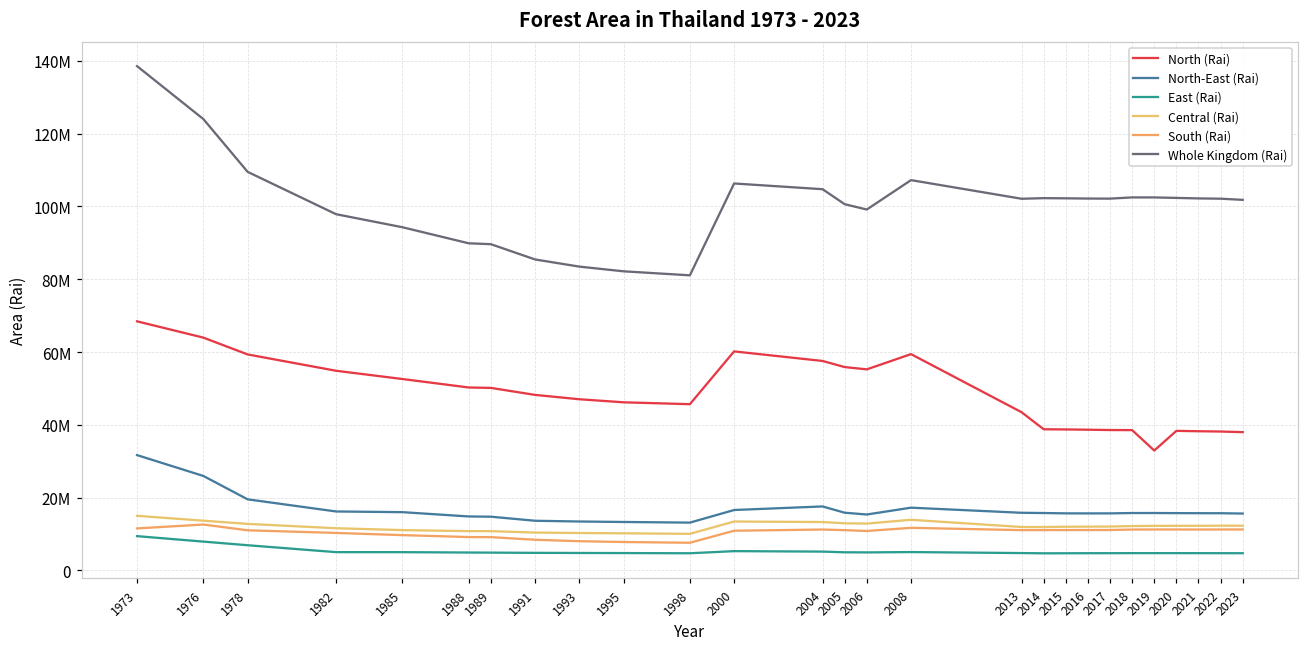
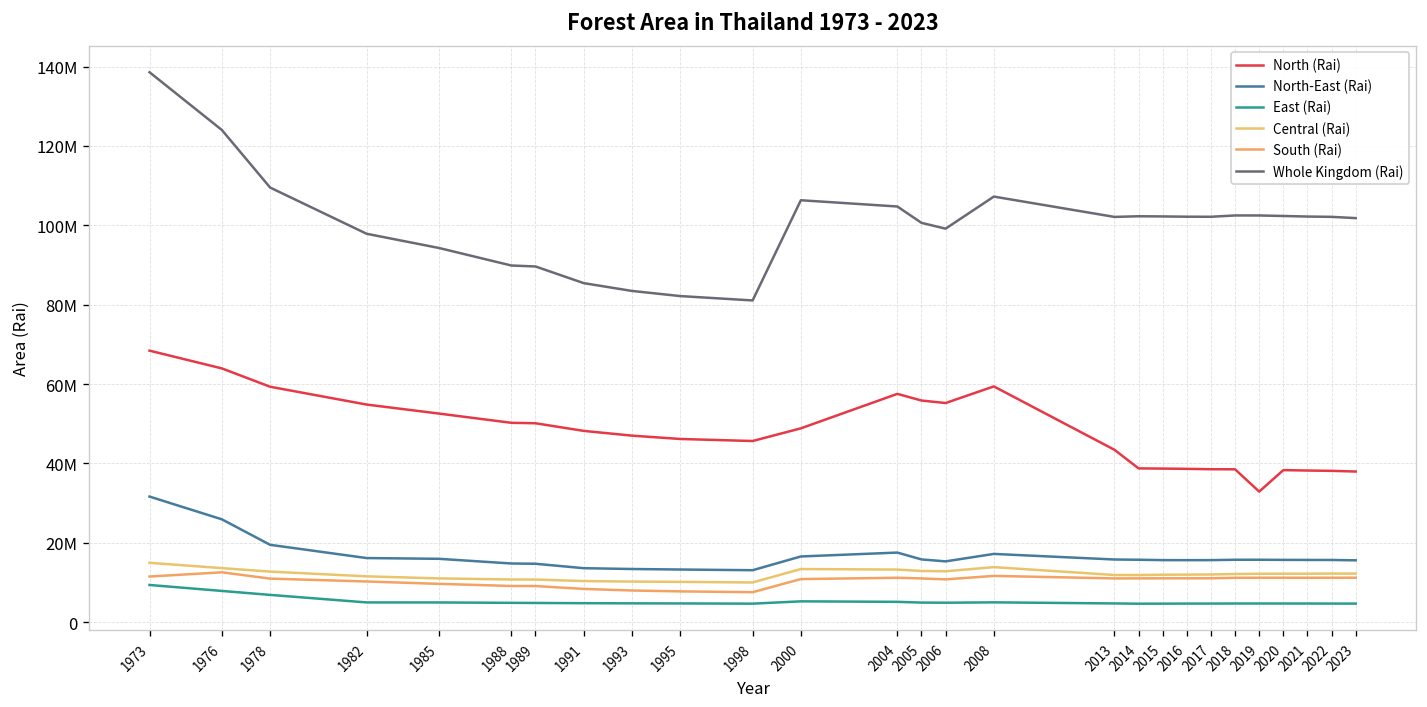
  {
    "North (Rai)": {
      "1973": 68000000,
      "1976": 64000000,
      "1978": 59000000,
      "1982": 55000000,
      "1985": 53000000,
      "1988": 50000000,
      "1989": 50000000,
      "1991": 48000000,
      "1993": 47000000,
      "1995": 46000000,
      "1998": 46000000,
-     "2000": 60000000,
+     "2000": 49000000,
      "2004": 58000000,
      "2005": 56000000,
      "2006": 55000000,
      "2008": 59000000,
      "2013": 43000000,
      "2014": 39000000,
      "2015": 39000000,
      "2016": 39000000,
      "2017": 39000000,
      "2018": 39000000,
      "2019": 33000000,
      "2020": 38000000,
      "2021": 38000000,
      "2022": 38000000,
      "2023": 38000000
    }
  }
